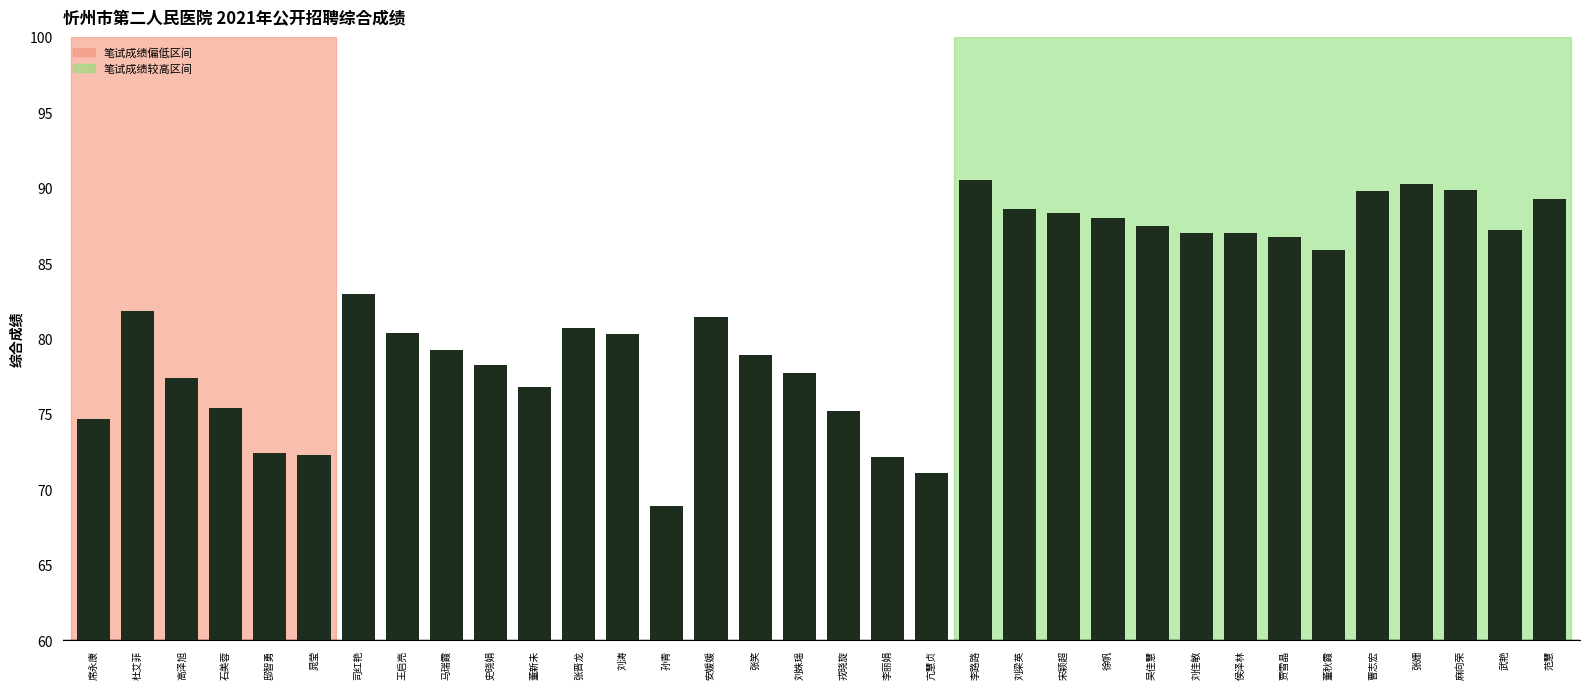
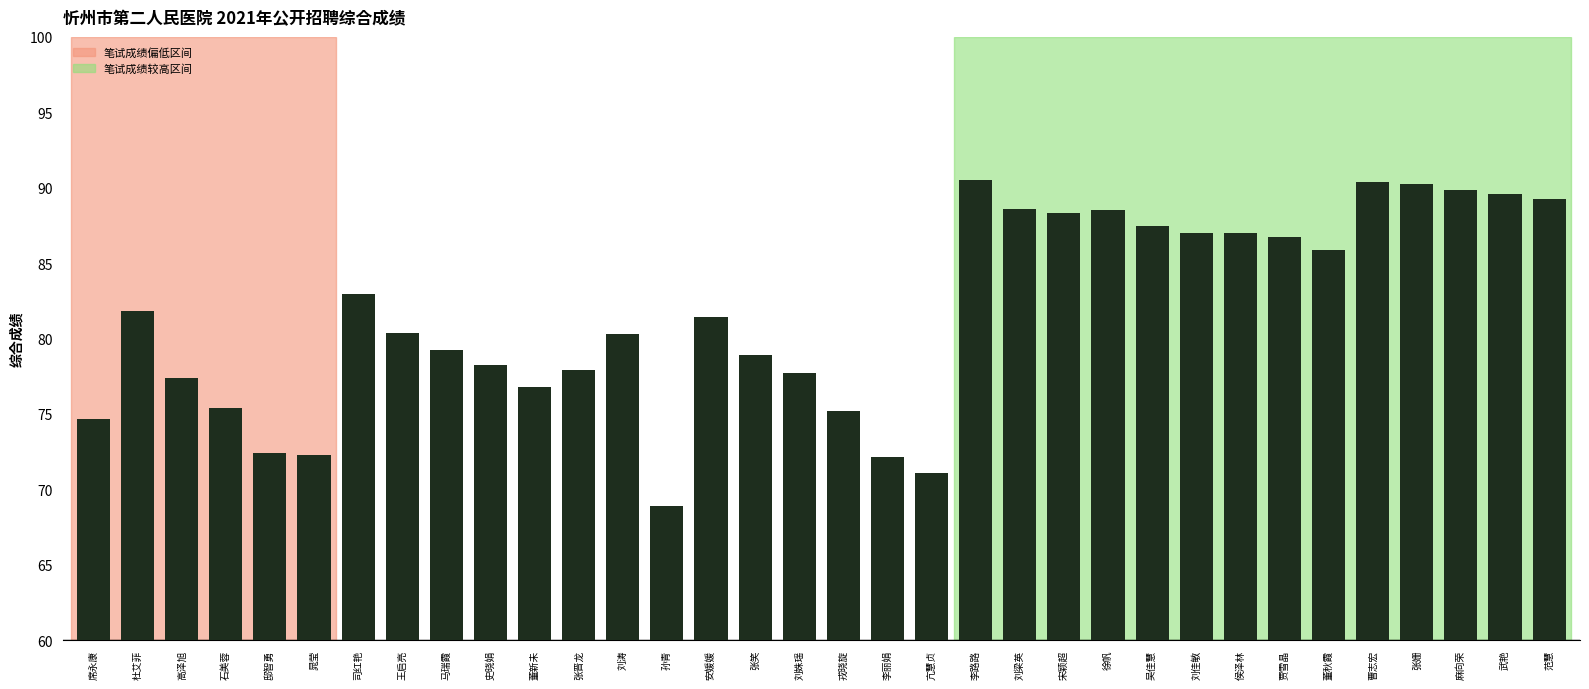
  {
    "席永康": 74.6,
    "杜艾菲": 81.8,
    "高泽旭": 77.4,
    "石美蓉": 75.4,
    "邸智勇": 72.4,
    "晁莹": 72.3,
    "司红艳": 82.9,
    "王启亮": 80.4,
    "马瑞霞": 79.3,
    "史晓娟": 78.2,
    "董新未": 76.8,
-   "张晋龙": 80.7,
+   "张晋龙": 77.9,
    "刘涛": 80.3,
    "孙青": 68.9,
    "安媛媛": 81.4,
    "张笑": 78.9,
    "刘姝瑶": 77.7,
    "戎晓旋": 75.2,
    "李丽娟": 72.1,
    "亢慧贞": 71.1,
    "李路路": 90.5,
    "刘梁英": 88.6,
    "宋颖超": 88.3,
-   "徐帆": 88.0,
+   "徐帆": 88.5,
    "吴佳慧": 87.5,
    "刘佳敏": 87.0,
    "侯泽林": 87.0,
    "贾雪晶": 86.7,
    "董秋霞": 85.8,
-   "曹志宏": 89.8,
+   "曹志宏": 90.4,
    "张姗": 90.2,
    "麻向荣": 89.9,
-   "武艳": 87.2,
+   "武艳": 89.6,
    "范慧": 89.3
  }
